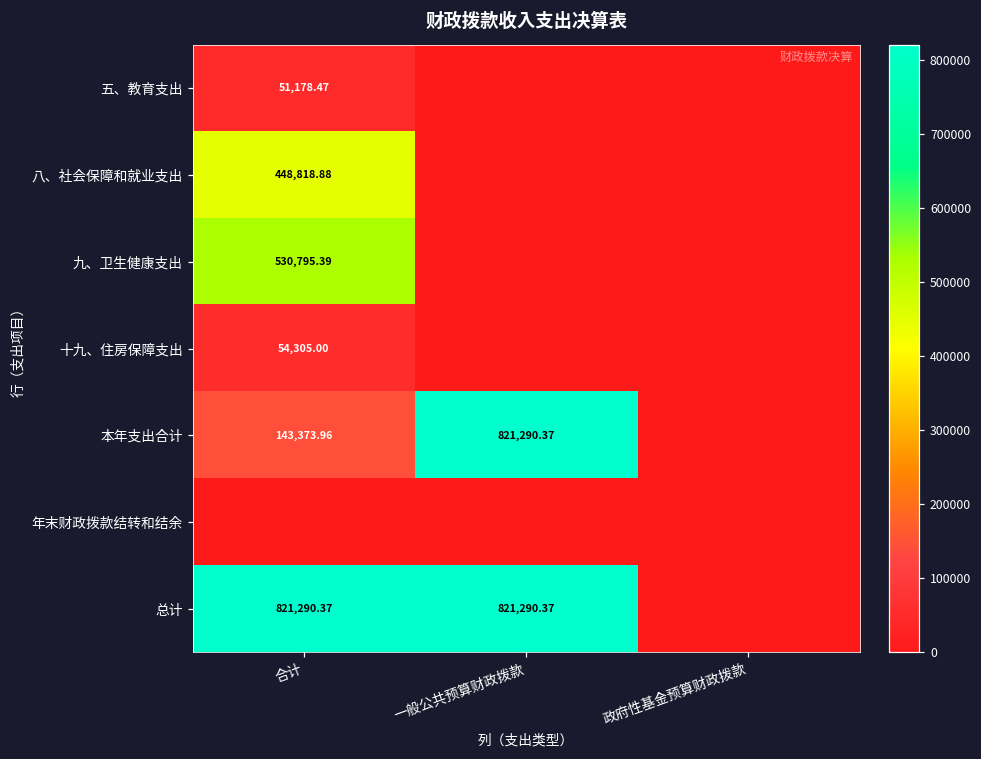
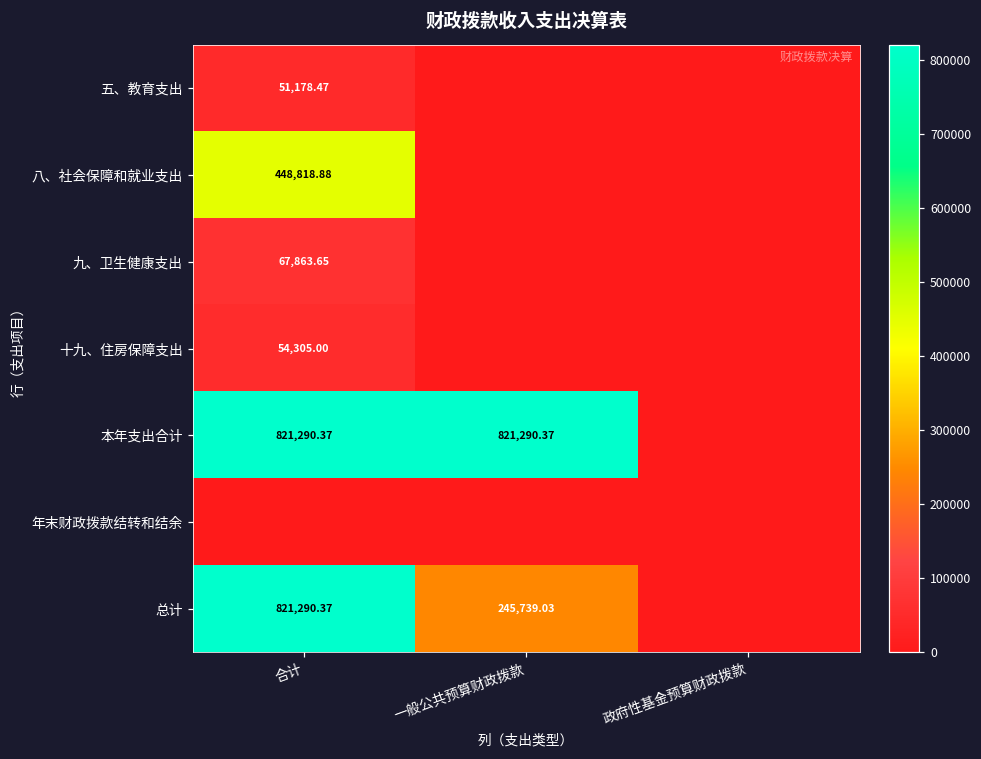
  {
    "五、教育支出": {
      "合计": "51,178.47"
    },
    "八、社会保障和就业支出": {
      "合计": "448,818.88"
    },
    "九、卫生健康支出": {
-     "合计": "530,795.39"
+     "合计": "67,863.65"
    },
    "十九、住房保障支出": {
      "合计": "54,305.00"
    },
    "本年支出合计": {
-     "合计": "143,373.96",
+     "合计": "821,290.37",
      "一般公共预算财政拨款": "821,290.37"
    },
    "总计": {
      "合计": "821,290.37",
-     "一般公共预算财政拨款": "821,290.37"
+     "一般公共预算财政拨款": "245,739.03"
    }
  }
